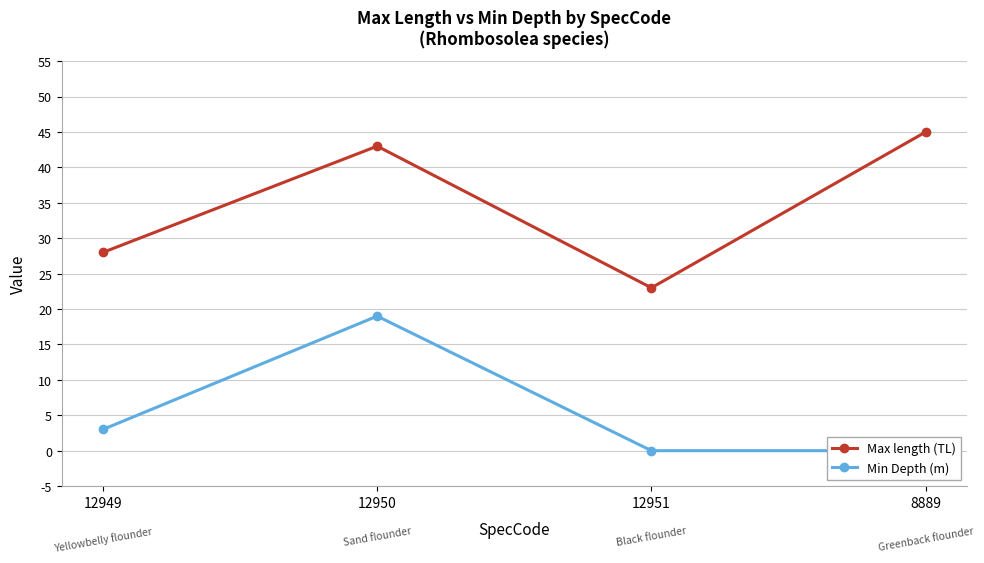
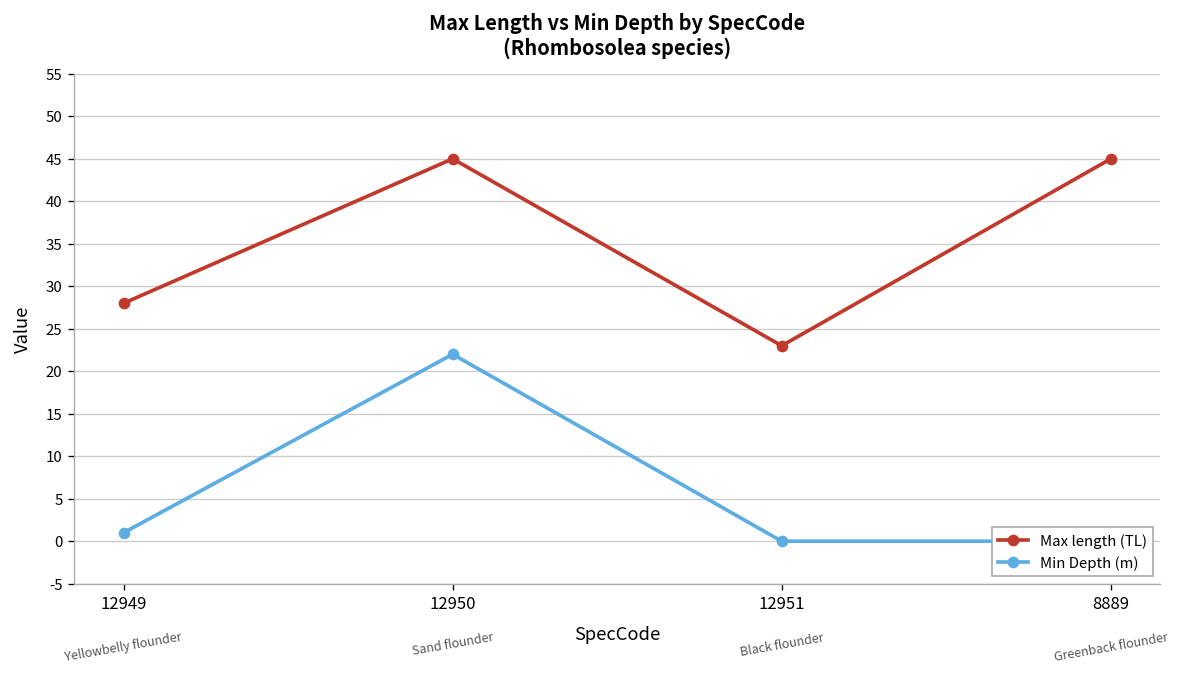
  {
    "Max length (TL)": {
      "12949": 28,
-     "12950": 43,
+     "12950": 45,
      "12951": 23,
      "8889": 45
    },
    "Min Depth (m)": {
-     "12949": 3,
-     "12950": 19,
+     "12949": 1,
+     "12950": 22,
      "12951": 0
    }
  }
